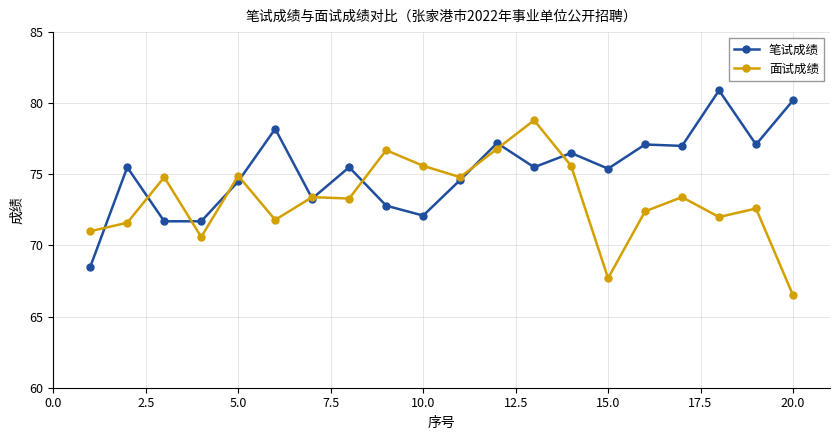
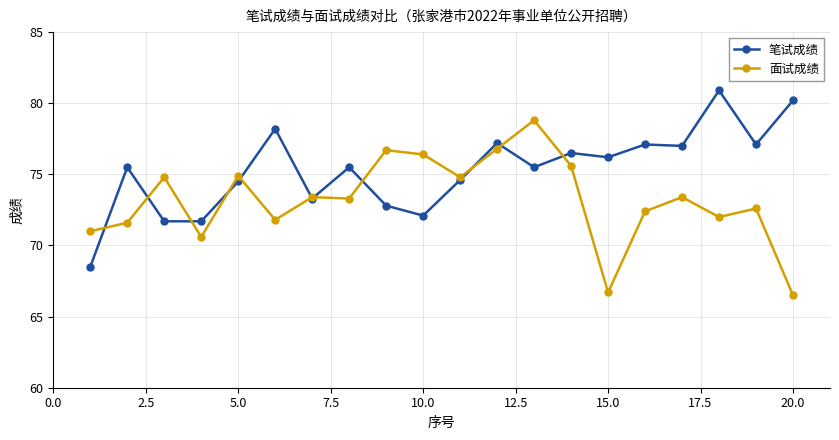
  {
    "笔试成绩": {
      "5.0": 74.5,
      "10.0": 72.1,
-     "15.0": 75.4,
+     "15.0": 76.2,
      "20.0": 80.2
    },
    "面试成绩": {
      "5.0": 74.9,
-     "10.0": 75.6,
-     "15.0": 67.7,
+     "10.0": 76.4,
+     "15.0": 66.7,
      "20.0": 66.5
    }
  }
